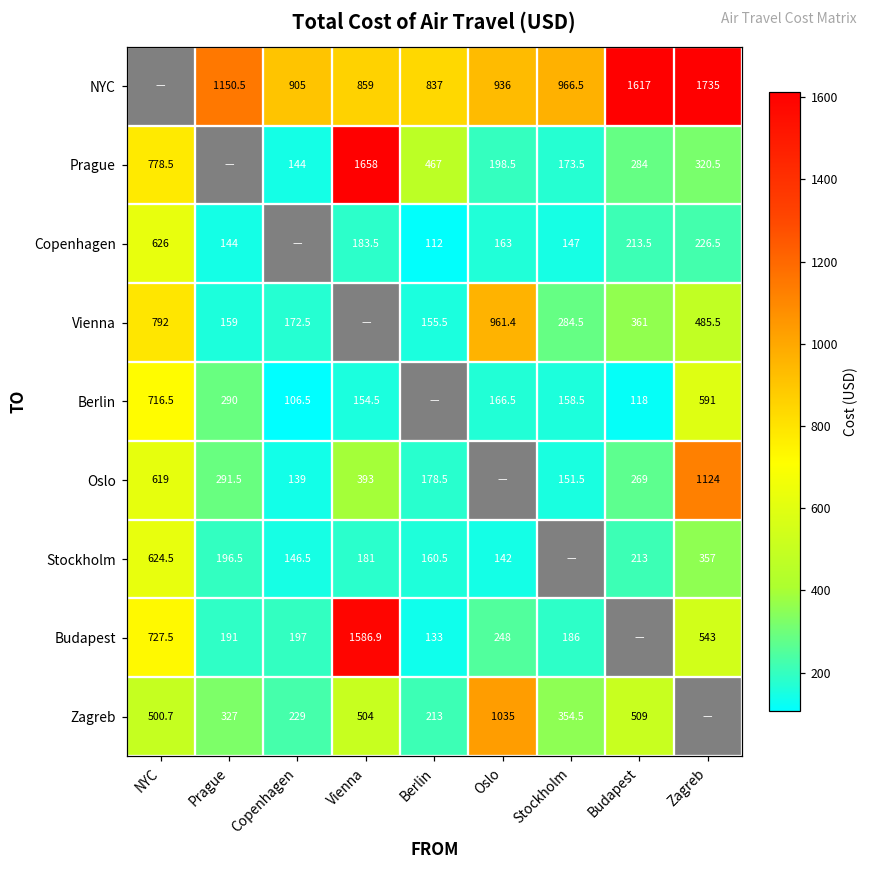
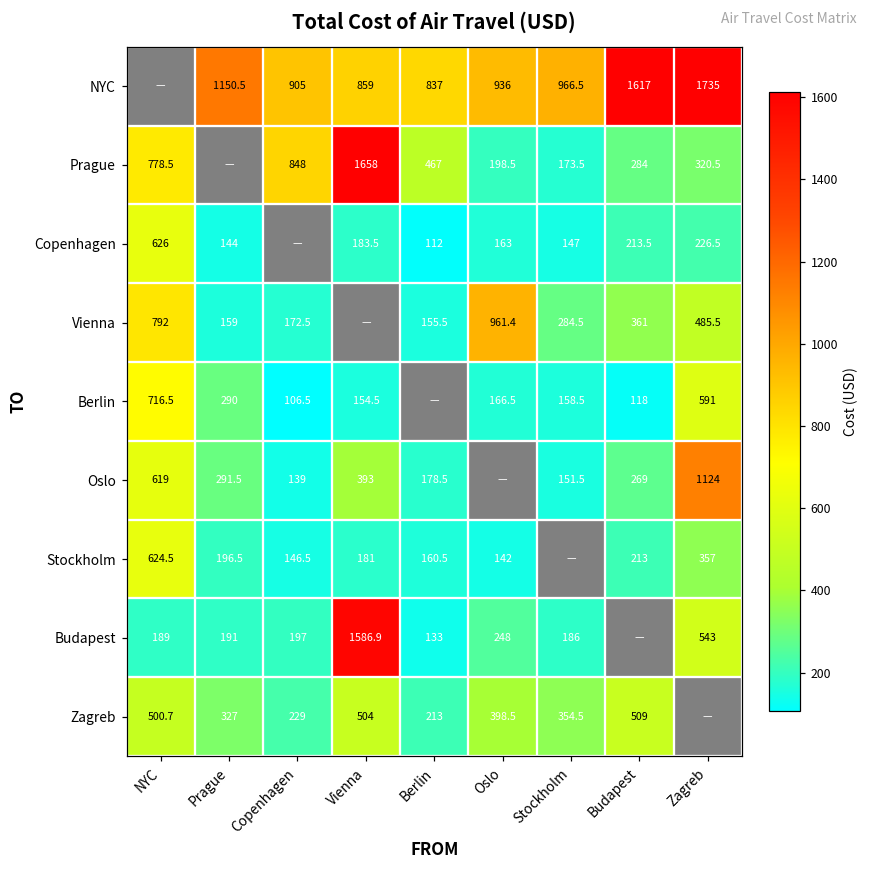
  {
    "NYC": {
      "Prague": 1150.5,
      "Copenhagen": 905,
      "Vienna": 859,
      "Berlin": 837,
      "Oslo": 936,
      "Stockholm": 966.5,
      "Budapest": 1617,
      "Zagreb": 1735
    },
    "Prague": {
      "NYC": 778.5,
-     "Copenhagen": 144,
+     "Copenhagen": 848,
      "Vienna": 1658,
      "Berlin": 467,
      "Oslo": 198.5,
      "Stockholm": 173.5,
      "Budapest": 284,
      "Zagreb": 320.5
    },
    "Copenhagen": {
      "NYC": 626,
      "Prague": 144,
      "Vienna": 183.5,
      "Berlin": 112,
      "Oslo": 163,
      "Stockholm": 147,
      "Budapest": 213.5,
      "Zagreb": 226.5
    },
    "Vienna": {
      "NYC": 792,
      "Prague": 159,
      "Copenhagen": 172.5,
      "Berlin": 155.5,
      "Oslo": 961.4,
      "Stockholm": 284.5,
      "Budapest": 361,
      "Zagreb": 485.5
    },
    "Berlin": {
      "NYC": 716.5,
      "Prague": 290,
      "Copenhagen": 106.5,
      "Vienna": 154.5,
      "Oslo": 166.5,
      "Stockholm": 158.5,
      "Budapest": 118,
      "Zagreb": 591
    },
    "Oslo": {
      "NYC": 619,
      "Prague": 291.5,
      "Copenhagen": 139,
      "Vienna": 393,
      "Berlin": 178.5,
      "Stockholm": 151.5,
      "Budapest": 269,
      "Zagreb": 1124
    },
    "Stockholm": {
      "NYC": 624.5,
      "Prague": 196.5,
      "Copenhagen": 146.5,
      "Vienna": 181,
      "Berlin": 160.5,
      "Oslo": 142,
      "Budapest": 213,
      "Zagreb": 357
    },
    "Budapest": {
-     "NYC": 727.5,
+     "NYC": 189,
      "Prague": 191,
      "Copenhagen": 197,
      "Vienna": 1586.9,
      "Berlin": 133,
      "Oslo": 248,
      "Stockholm": 186,
      "Zagreb": 543
    },
    "Zagreb": {
      "NYC": 500.7,
      "Prague": 327,
      "Copenhagen": 229,
      "Vienna": 504,
      "Berlin": 213,
-     "Oslo": 1035,
+     "Oslo": 398.5,
      "Stockholm": 354.5,
      "Budapest": 509
    }
  }
